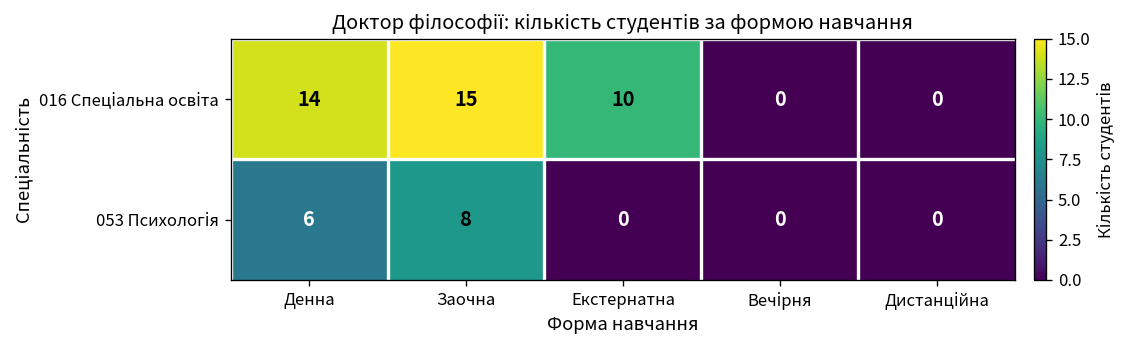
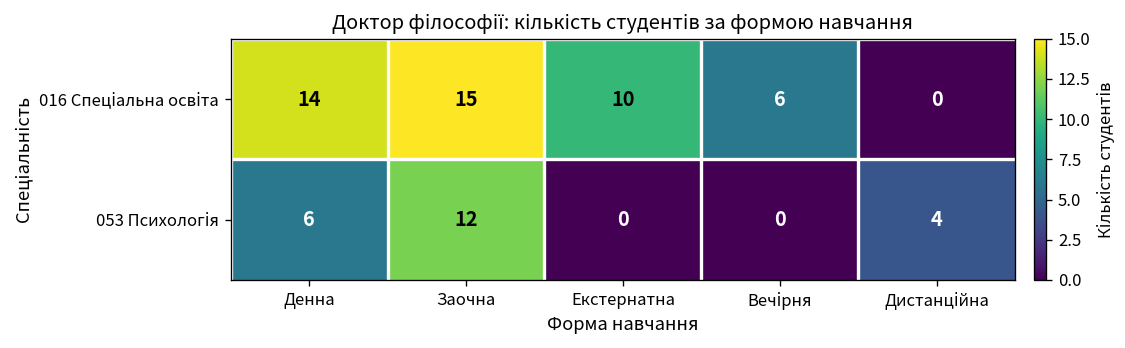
  {
    "016 Спеціальна освіта": {
      "Денна": 14,
      "Заочна": 15,
      "Екстернатна": 10,
-     "Вечірня": 0,
+     "Вечірня": 6,
      "Дистанційна": 0
    },
    "053 Психологія": {
      "Денна": 6,
-     "Заочна": 8,
+     "Заочна": 12,
      "Екстернатна": 0,
      "Вечірня": 0,
-     "Дистанційна": 0
+     "Дистанційна": 4
    }
  }
